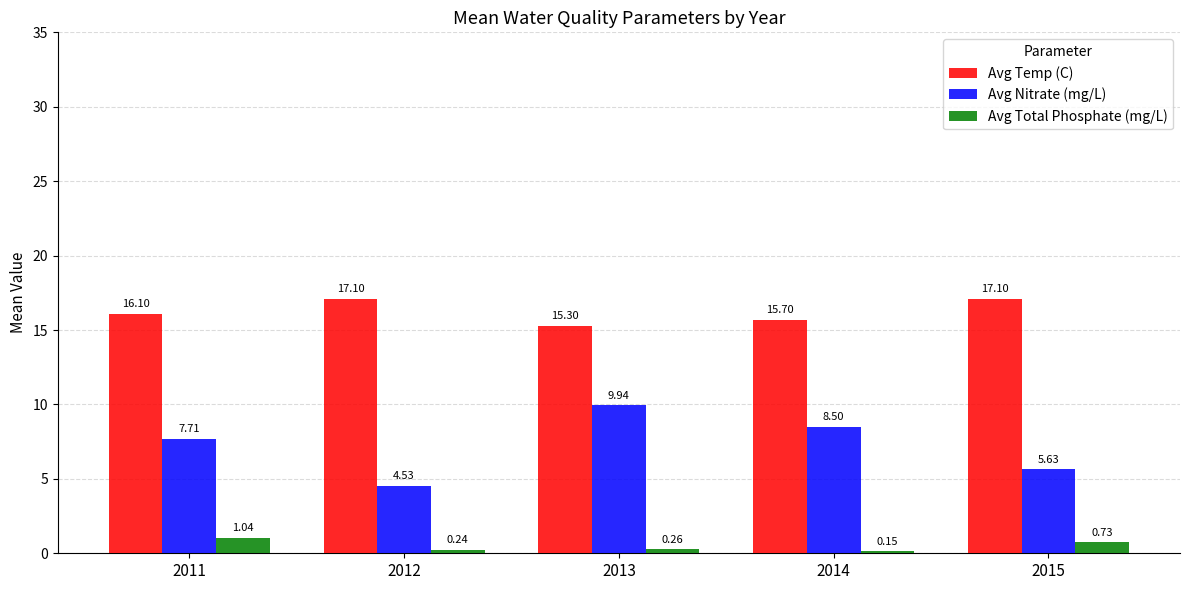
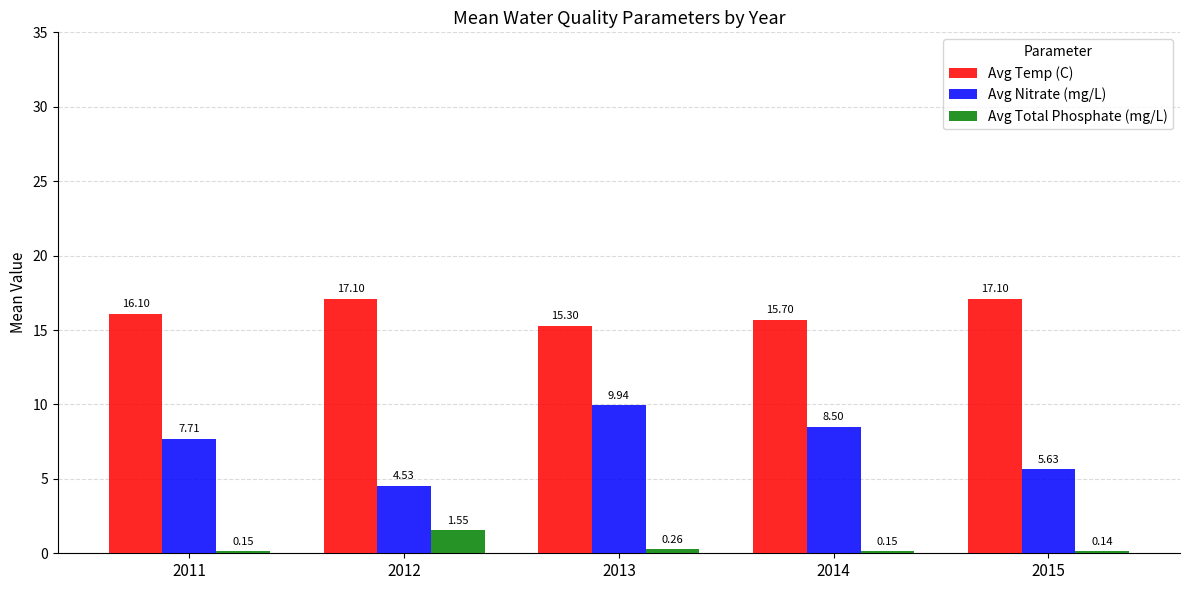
  {
    "Avg Temp (C)": {
      "2011": 16.10,
      "2012": 17.10,
      "2013": 15.30,
      "2014": 15.70,
      "2015": 17.10
    },
    "Avg Nitrate (mg/L)": {
      "2011": 7.71,
      "2012": 4.53,
      "2013": 9.94,
      "2014": 8.50,
      "2015": 5.63
    },
    "Avg Total Phosphate (mg/L)": {
-     "2011": 1.04,
-     "2012": 0.24,
+     "2011": 0.15,
+     "2012": 1.55,
      "2013": 0.26,
      "2014": 0.15,
-     "2015": 0.73
+     "2015": 0.14
    }
  }
